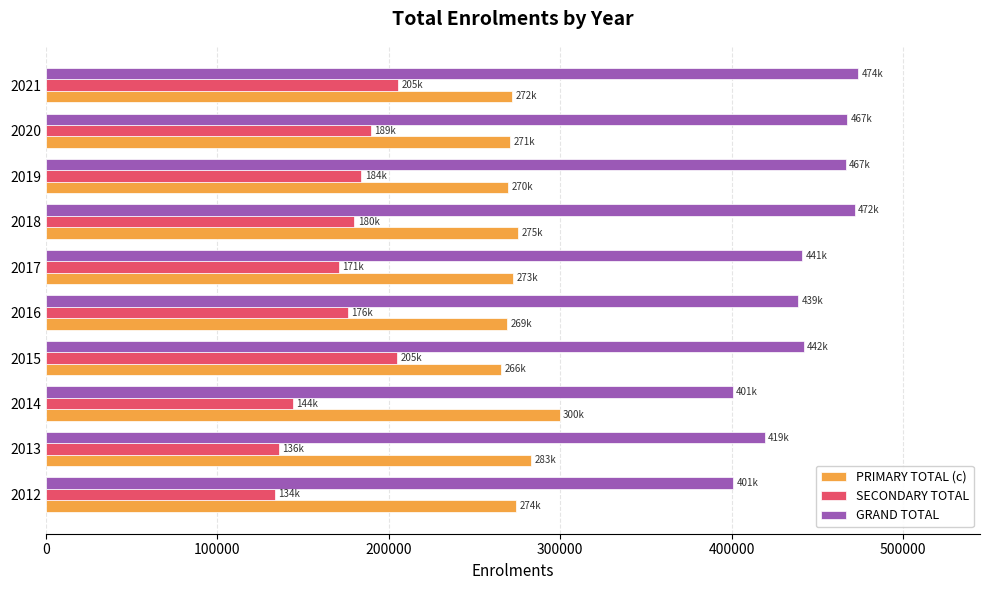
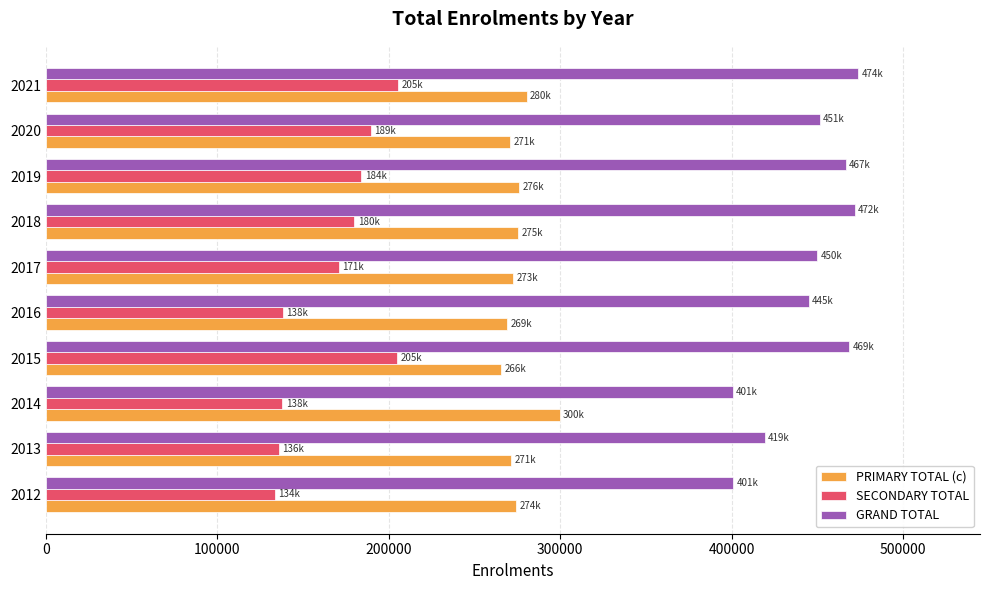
  {
    "PRIMARY TOTAL (c)": {
-     "2021": "272k",
+     "2021": "280k",
      "2020": "271k",
-     "2019": "270k",
+     "2019": "276k",
      "2018": "275k",
      "2017": "273k",
      "2016": "269k",
      "2015": "266k",
      "2014": "300k",
-     "2013": "283k",
+     "2013": "271k",
      "2012": "274k"
    },
    "SECONDARY TOTAL": {
      "2021": "205k",
      "2020": "189k",
      "2019": "184k",
      "2018": "180k",
      "2017": "171k",
-     "2016": "176k",
+     "2016": "138k",
      "2015": "205k",
-     "2014": "144k",
+     "2014": "138k",
      "2013": "136k",
      "2012": "134k"
    },
    "GRAND TOTAL": {
      "2021": "474k",
-     "2020": "467k",
+     "2020": "451k",
      "2019": "467k",
      "2018": "472k",
-     "2017": "441k",
-     "2016": "439k",
-     "2015": "442k",
+     "2017": "450k",
+     "2016": "445k",
+     "2015": "469k",
      "2014": "401k",
      "2013": "419k",
      "2012": "401k"
    }
  }
